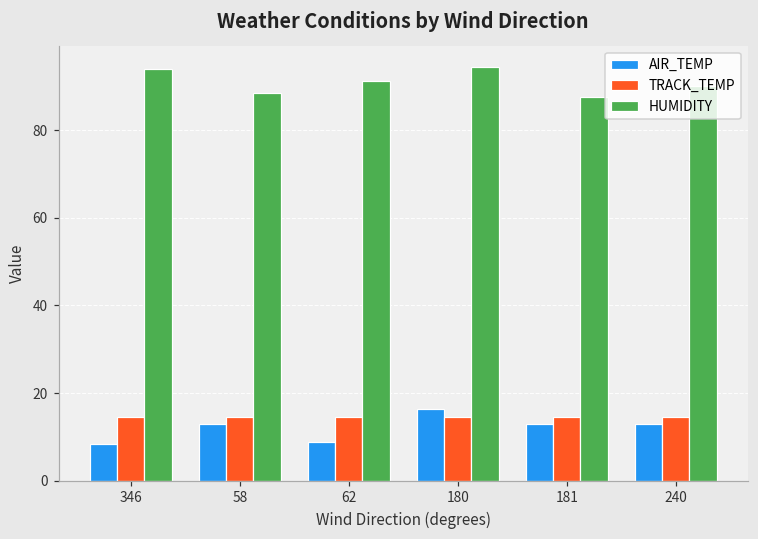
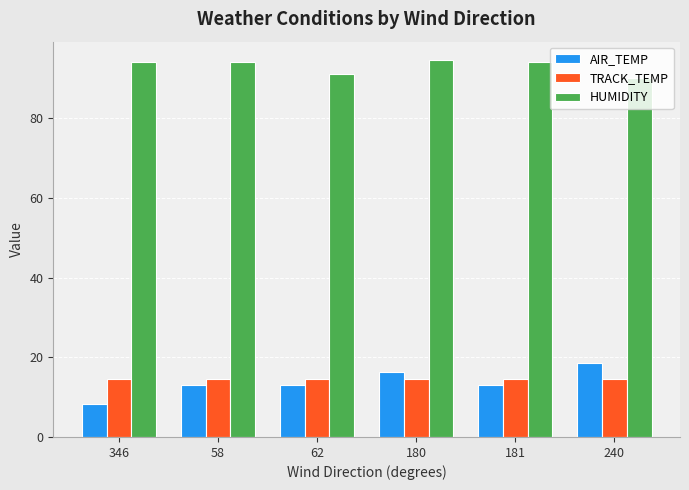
  {
    "AIR_TEMP": {
      "346": 8,
      "58": 13,
-     "62": 9,
+     "62": 13,
      "180": 16,
      "181": 13,
-     "240": 13
+     "240": 19
    },
    "TRACK_TEMP": {
      "346": 14,
      "58": 14,
      "62": 14,
      "180": 14,
      "181": 14,
      "240": 14
    },
    "HUMIDITY": {
      "346": 94,
-     "58": 89,
+     "58": 94,
      "62": 91,
      "180": 95,
-     "181": 88
+     "181": 94
    }
  }
